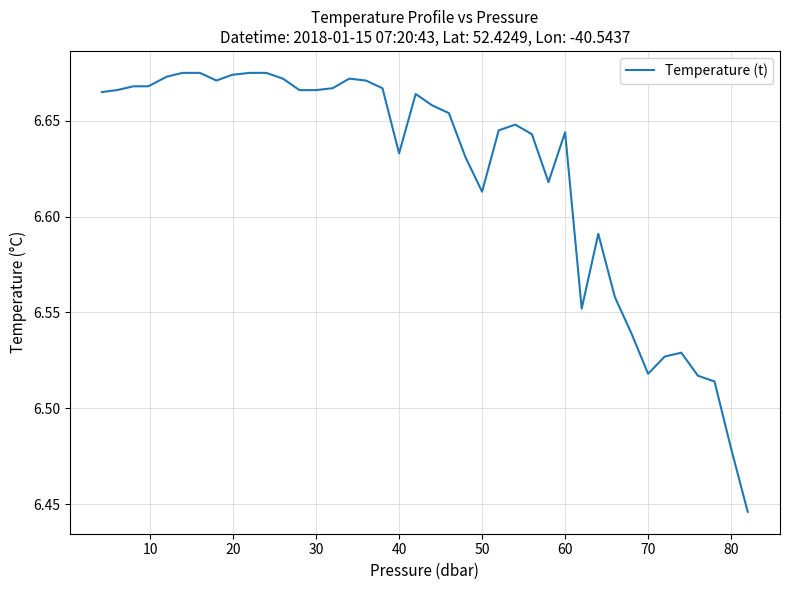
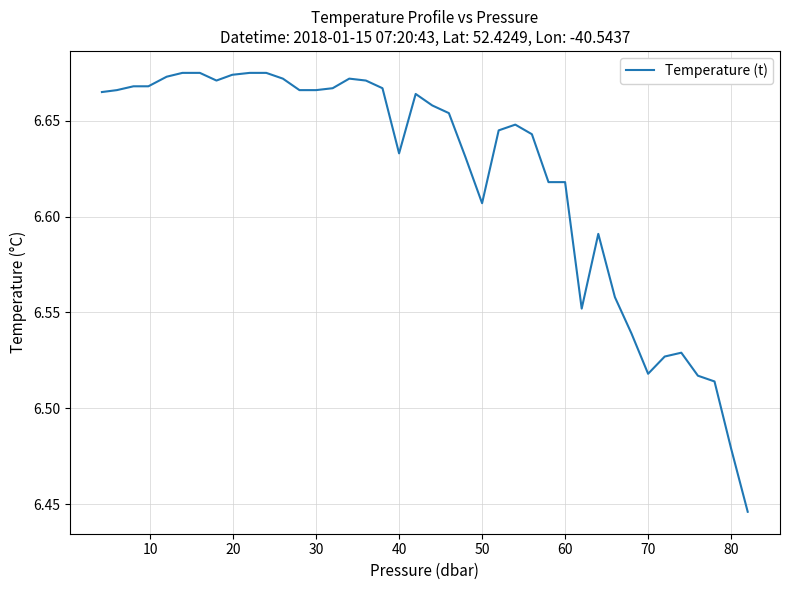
  {
    "30": 6.666,
    "40": 6.633,
-   "50": 6.613,
-   "60": 6.644,
+   "50": 6.607,
+   "60": 6.618,
    "70": 6.518,
    "80": 6.479
  }
